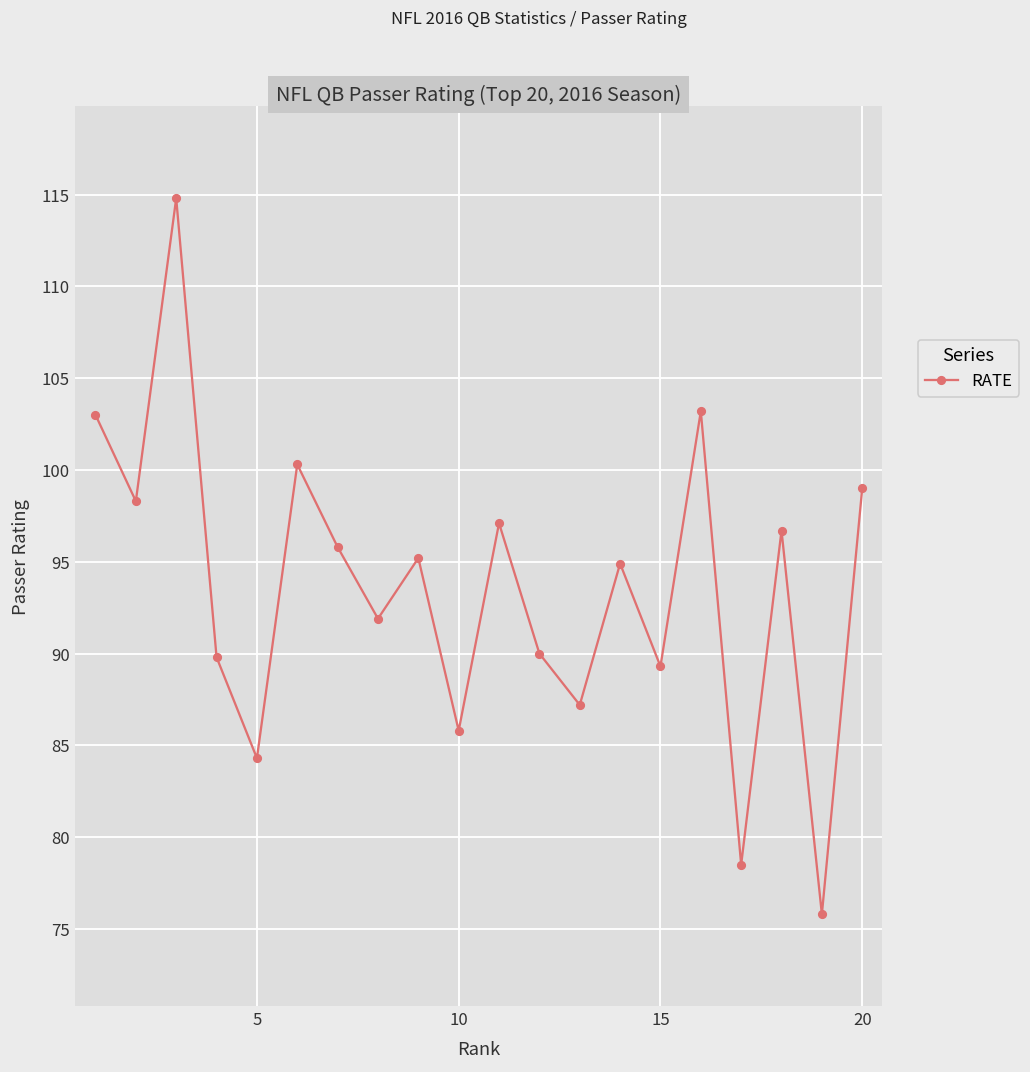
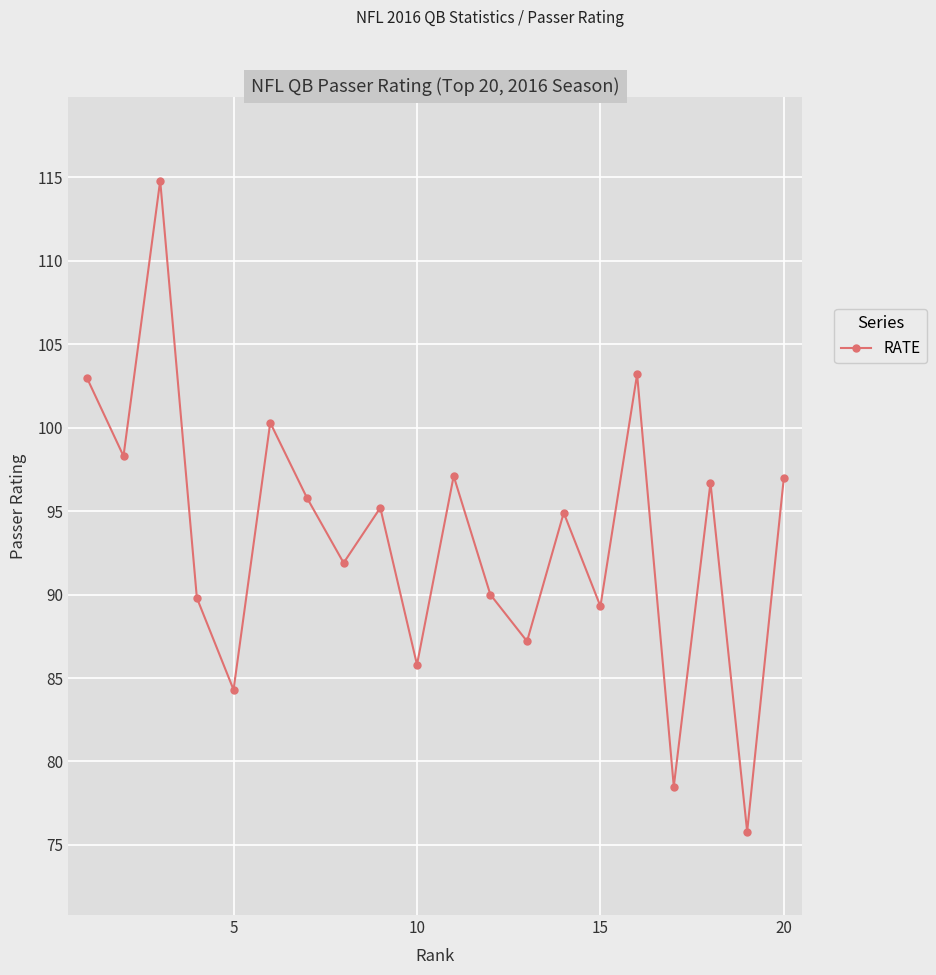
  {
    "5": 84.3,
    "10": 85.8,
    "15": 89.3,
-   "20": 99
+   "20": 97
  }
